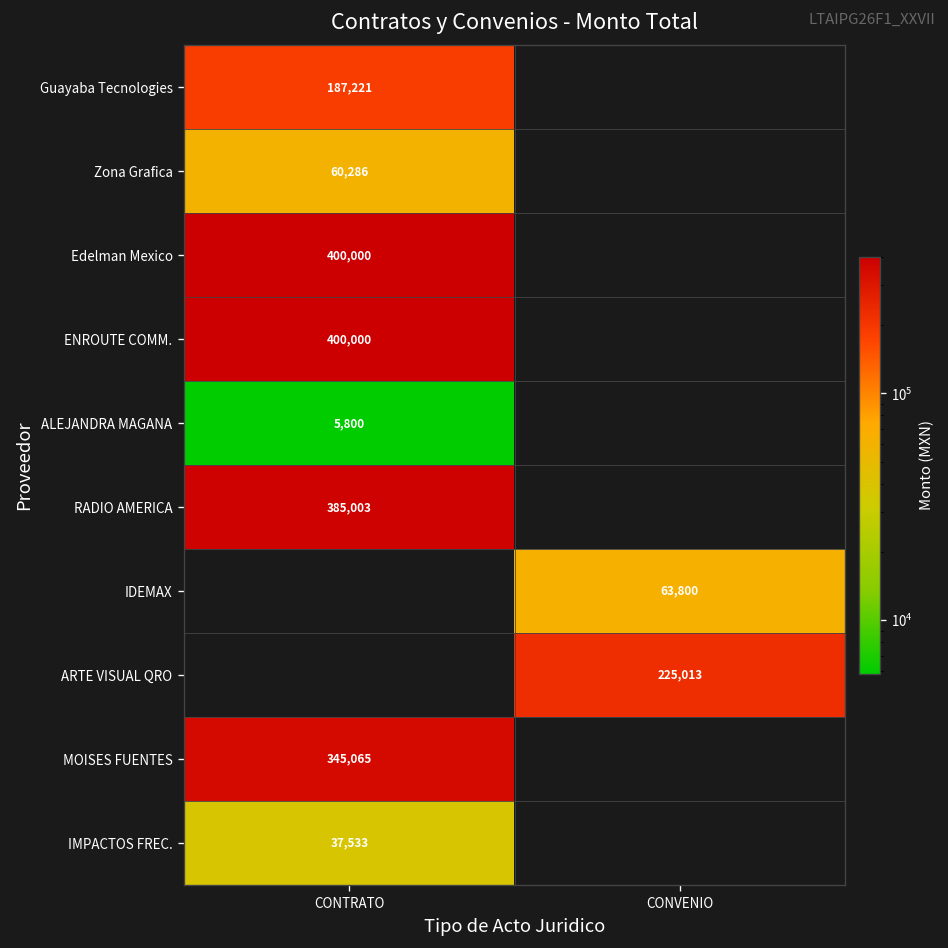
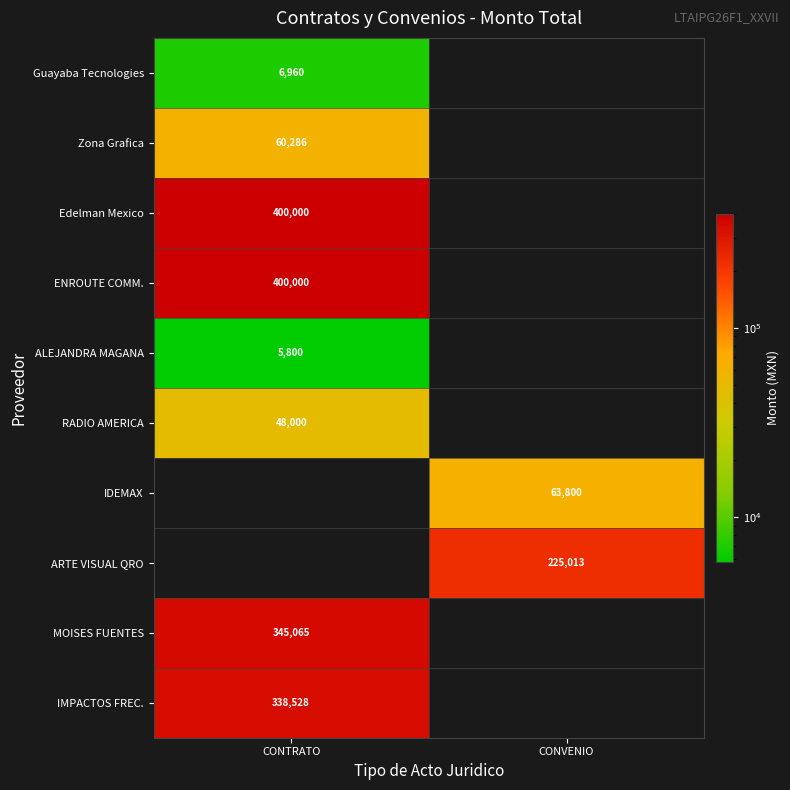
  {
    "Guayaba Tecnologies": {
-     "CONTRATO": "187,221"
+     "CONTRATO": "6,960"
    },
    "Zona Grafica": {
      "CONTRATO": "60,286"
    },
    "Edelman Mexico": {
      "CONTRATO": "400,000"
    },
    "ENROUTE COMM.": {
      "CONTRATO": "400,000"
    },
    "ALEJANDRA MAGANA": {
      "CONTRATO": "5,800"
    },
    "RADIO AMERICA": {
-     "CONTRATO": "385,003"
+     "CONTRATO": "48,000"
    },
    "IDEMAX": {
      "CONVENIO": "63,800"
    },
    "ARTE VISUAL QRO": {
      "CONVENIO": "225,013"
    },
    "MOISES FUENTES": {
      "CONTRATO": "345,065"
    },
    "IMPACTOS FREC.": {
-     "CONTRATO": "37,533"
+     "CONTRATO": "338,528"
    }
  }
